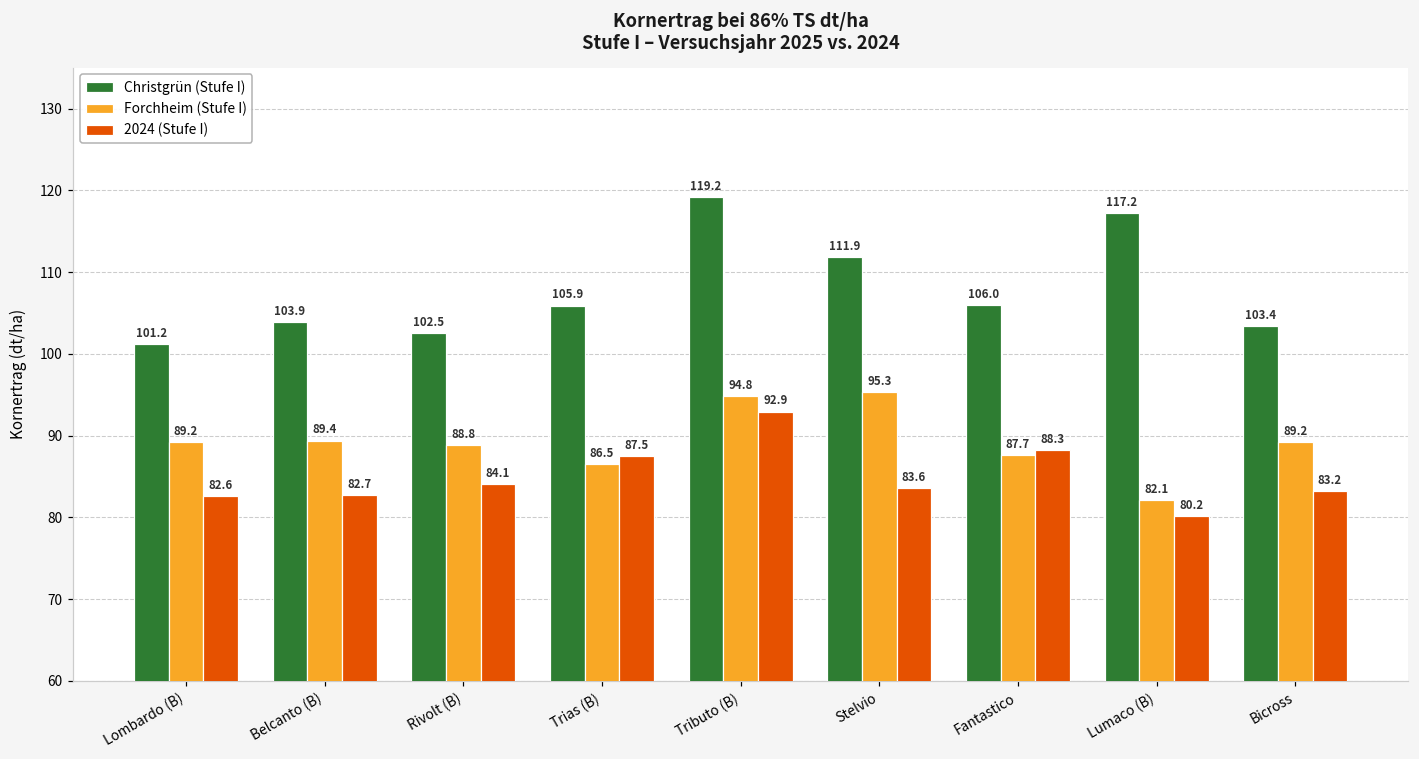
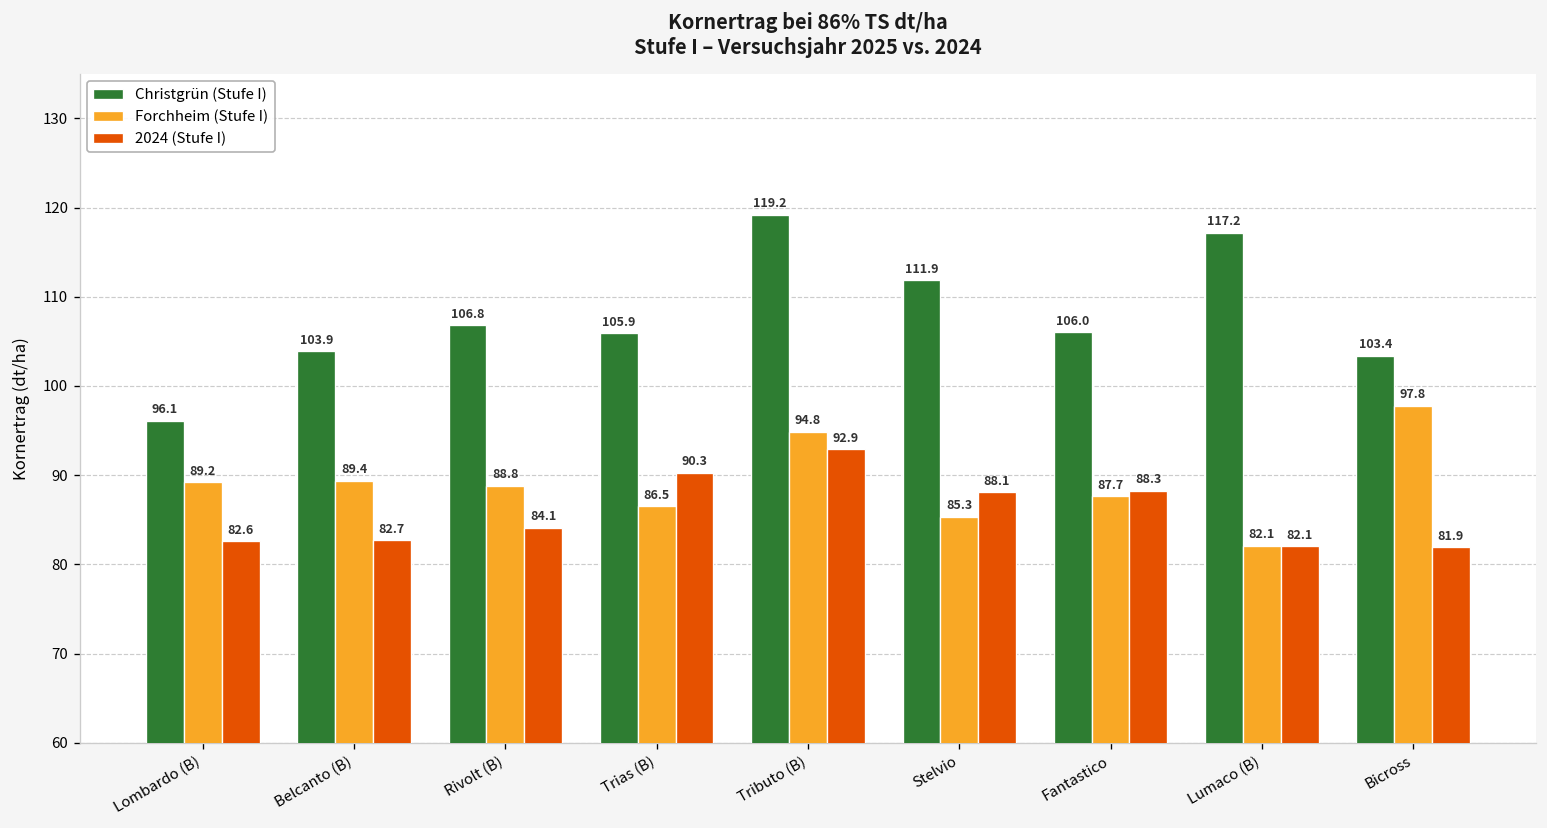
  {
    "Christgrün (Stufe I)": {
-     "Lombardo (B)": 101.2,
+     "Lombardo (B)": 96.1,
      "Belcanto (B)": 103.9,
-     "Rivolt (B)": 102.5,
+     "Rivolt (B)": 106.8,
      "Trias (B)": 105.9,
      "Tributo (B)": 119.2,
      "Stelvio": 111.9,
      "Fantastico": 106.0,
      "Lumaco (B)": 117.2,
      "Bicross": 103.4
    },
    "Forchheim (Stufe I)": {
      "Lombardo (B)": 89.2,
      "Belcanto (B)": 89.4,
      "Rivolt (B)": 88.8,
      "Trias (B)": 86.5,
      "Tributo (B)": 94.8,
-     "Stelvio": 95.3,
+     "Stelvio": 85.3,
      "Fantastico": 87.7,
      "Lumaco (B)": 82.1,
-     "Bicross": 89.2
+     "Bicross": 97.8
    },
    "2024 (Stufe I)": {
      "Lombardo (B)": 82.6,
      "Belcanto (B)": 82.7,
      "Rivolt (B)": 84.1,
-     "Trias (B)": 87.5,
+     "Trias (B)": 90.3,
      "Tributo (B)": 92.9,
-     "Stelvio": 83.6,
+     "Stelvio": 88.1,
      "Fantastico": 88.3,
-     "Lumaco (B)": 80.2,
-     "Bicross": 83.2
+     "Lumaco (B)": 82.1,
+     "Bicross": 81.9
    }
  }
